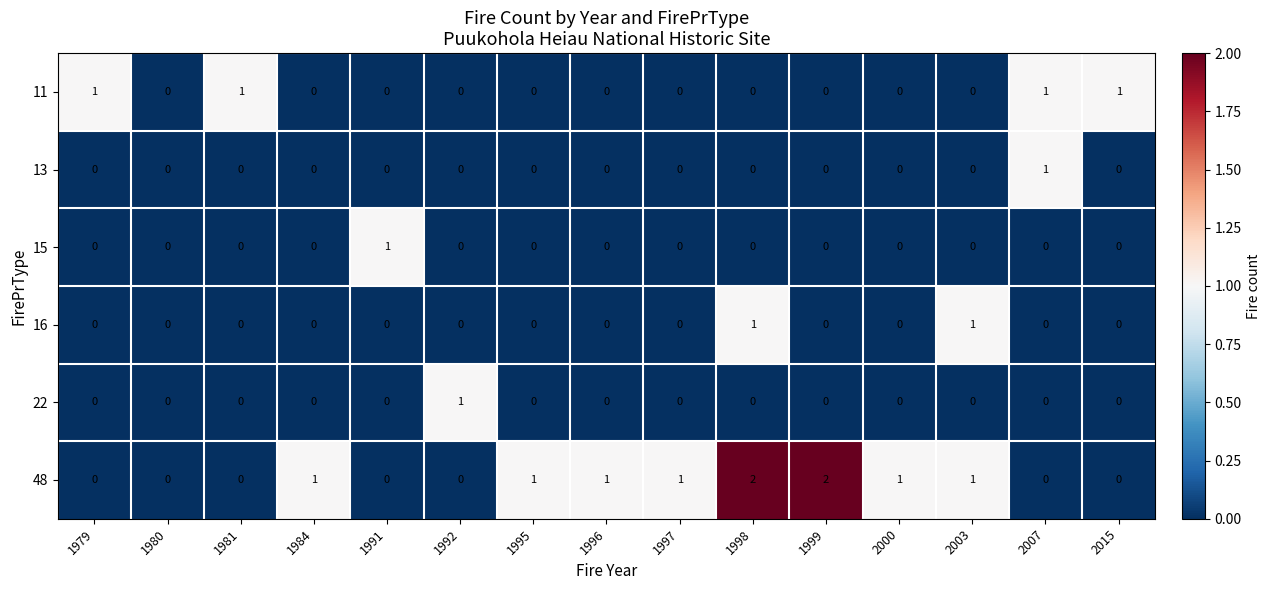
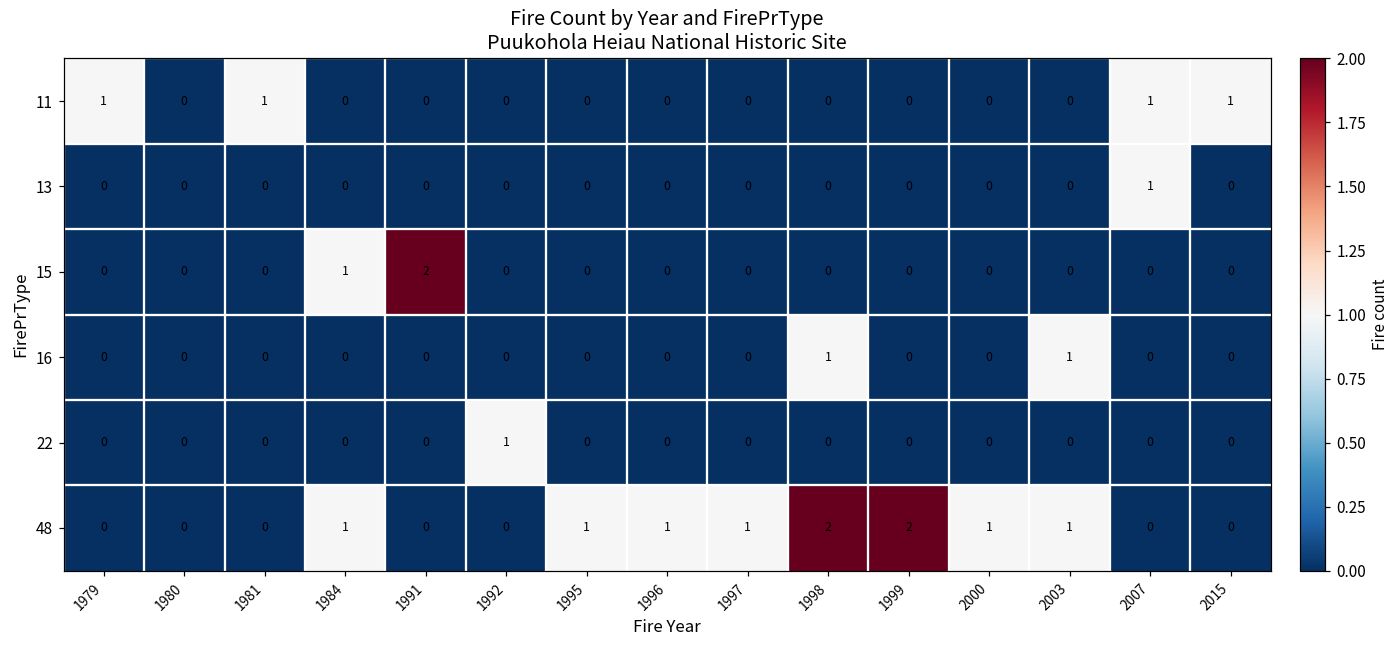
  {
    "11": {
      "1979": 1,
      "1980": 0,
      "1981": 1,
      "1984": 0,
      "1991": 0,
      "1992": 0,
      "1995": 0,
      "1996": 0,
      "1997": 0,
      "1998": 0,
      "1999": 0,
      "2000": 0,
      "2003": 0,
      "2007": 1,
      "2015": 1
    },
    "13": {
      "1979": 0,
      "1980": 0,
      "1981": 0,
      "1984": 0,
      "1991": 0,
      "1992": 0,
      "1995": 0,
      "1996": 0,
      "1997": 0,
      "1998": 0,
      "1999": 0,
      "2000": 0,
      "2003": 0,
      "2007": 1,
      "2015": 0
    },
    "15": {
      "1979": 0,
      "1980": 0,
      "1981": 0,
-     "1984": 0,
-     "1991": 1,
+     "1984": 1,
+     "1991": 2,
      "1992": 0,
      "1995": 0,
      "1996": 0,
      "1997": 0,
      "1998": 0,
      "1999": 0,
      "2000": 0,
      "2003": 0,
      "2007": 0,
      "2015": 0
    },
    "16": {
      "1979": 0,
      "1980": 0,
      "1981": 0,
      "1984": 0,
      "1991": 0,
      "1992": 0,
      "1995": 0,
      "1996": 0,
      "1997": 0,
      "1998": 1,
      "1999": 0,
      "2000": 0,
      "2003": 1,
      "2007": 0,
      "2015": 0
    },
    "22": {
      "1979": 0,
      "1980": 0,
      "1981": 0,
      "1984": 0,
      "1991": 0,
      "1992": 1,
      "1995": 0,
      "1996": 0,
      "1997": 0,
      "1998": 0,
      "1999": 0,
      "2000": 0,
      "2003": 0,
      "2007": 0,
      "2015": 0
    },
    "48": {
      "1979": 0,
      "1980": 0,
      "1981": 0,
      "1984": 1,
      "1991": 0,
      "1992": 0,
      "1995": 1,
      "1996": 1,
      "1997": 1,
      "1998": 2,
      "1999": 2,
      "2000": 1,
      "2003": 1,
      "2007": 0,
      "2015": 0
    }
  }
